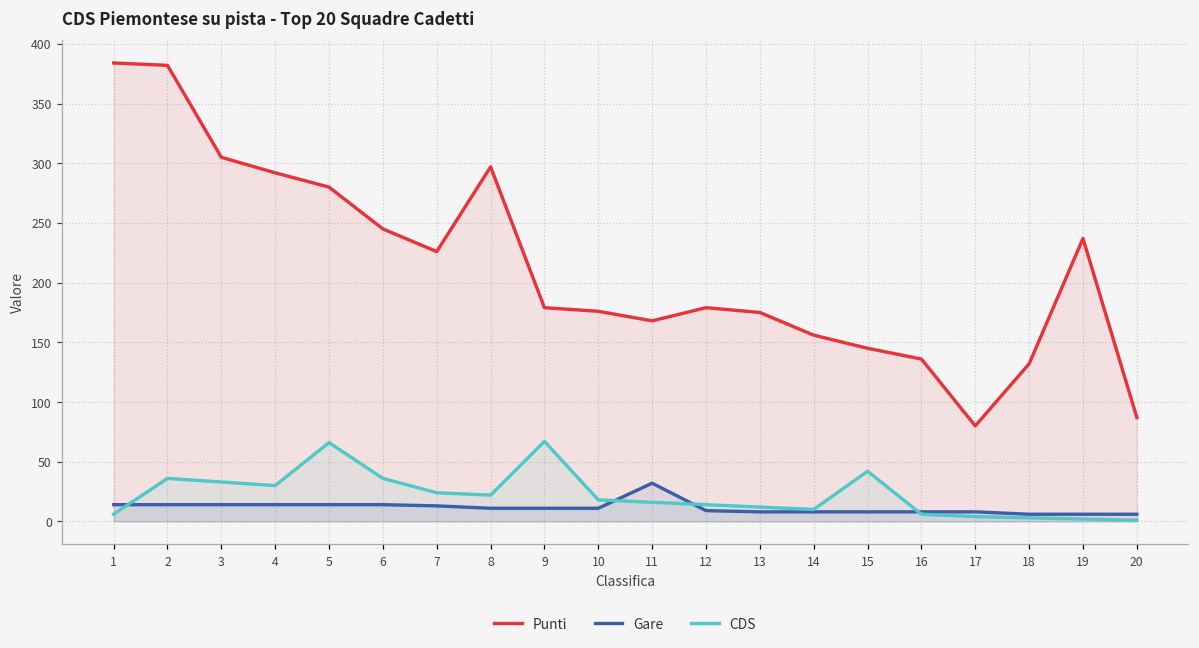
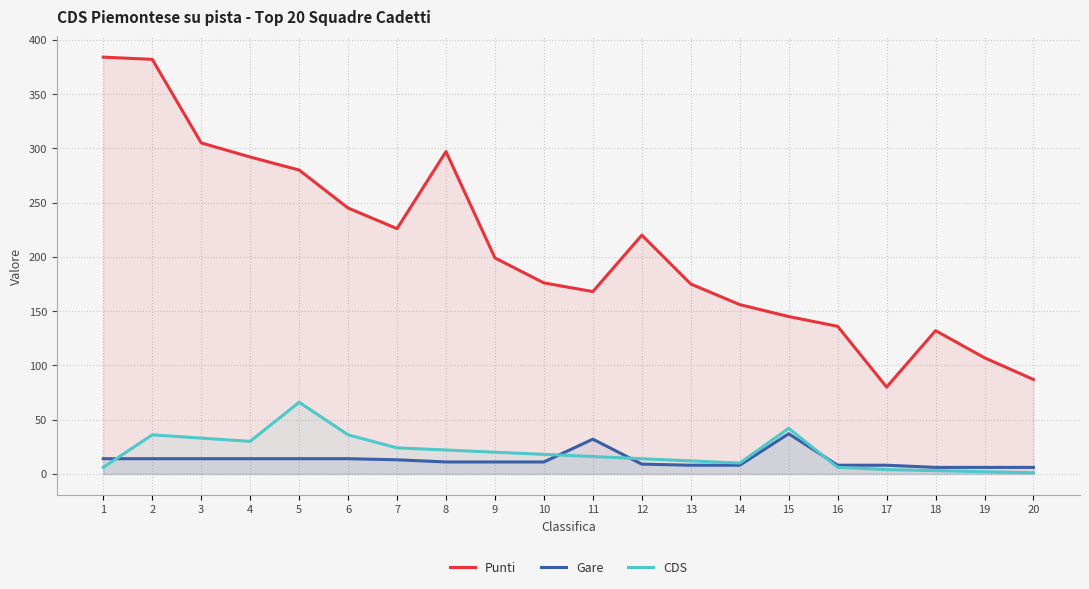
  {
    "Punti": {
      "1": 384,
      "2": 382,
      "3": 305,
      "4": 292,
      "5": 280,
      "6": 245,
      "7": 226,
      "8": 297,
-     "9": 179,
+     "9": 199,
      "10": 176,
      "11": 168,
-     "12": 179,
+     "12": 220,
      "13": 175,
      "14": 156,
      "15": 145,
      "16": 136,
      "17": 80,
      "18": 132,
-     "19": 237,
+     "19": 107,
      "20": 87
    },
    "Gare": {
      "1": 14,
      "2": 14,
      "3": 14,
      "4": 14,
      "5": 14,
      "6": 14,
      "7": 13,
      "8": 11,
      "9": 11,
      "10": 11,
      "11": 32,
      "12": 9,
      "13": 8,
-     "15": 8,
+     "15": 37,
      "17": 8,
      "18": 6,
      "19": 6,
      "20": 6
    },
    "CDS": {
      "1": 6,
      "2": 36,
      "3": 33,
      "4": 30,
      "5": 66,
      "6": 36,
      "7": 24,
      "8": 22,
-     "9": 67,
+     "9": 20,
      "10": 18,
      "11": 16,
      "12": 14,
      "13": 12,
      "15": 42,
      "17": 4,
      "18": 3,
      "19": 2,
      "20": 1
    }
  }
